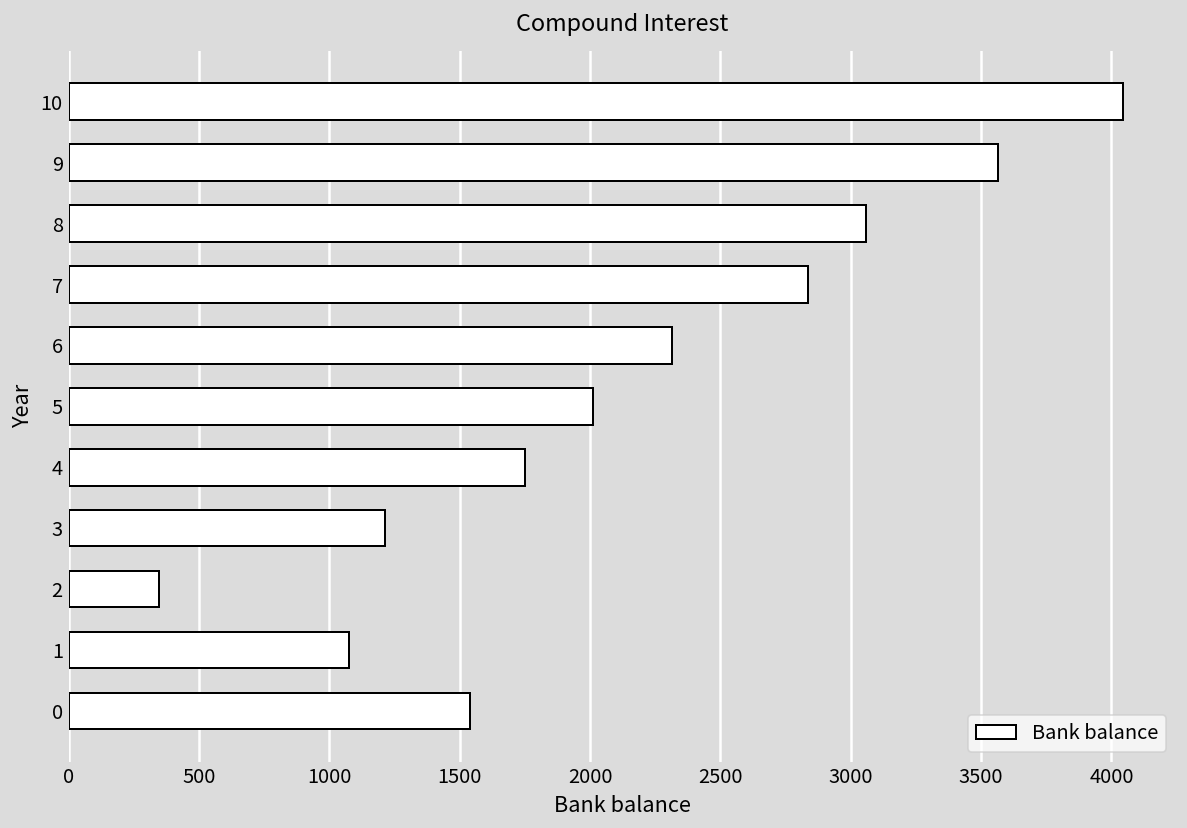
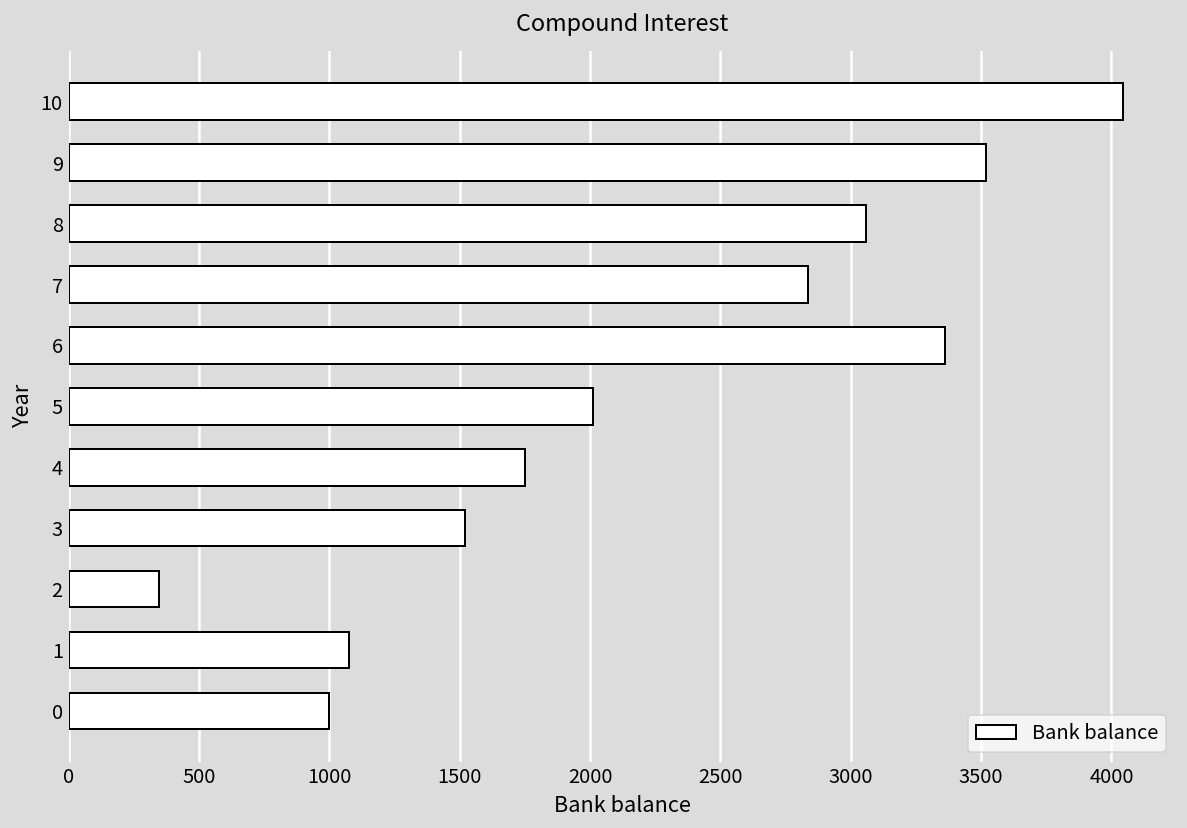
  {
    "10": 4050,
-   "9": 3570,
+   "9": 3520,
    "8": 3060,
    "7": 2840,
-   "6": 2310,
+   "6": 3360,
    "5": 2010,
    "4": 1750,
-   "3": 1210,
+   "3": 1520,
    "2": 350,
    "1": 1070,
-   "0": 1540
+   "0": 1000
  }
